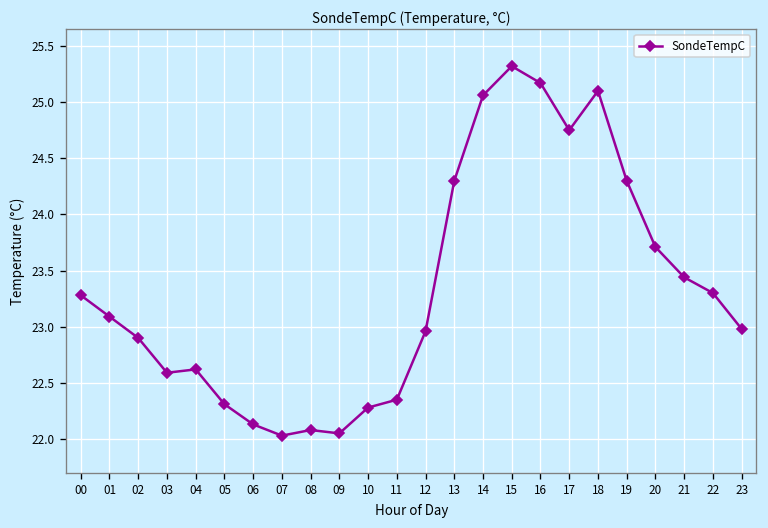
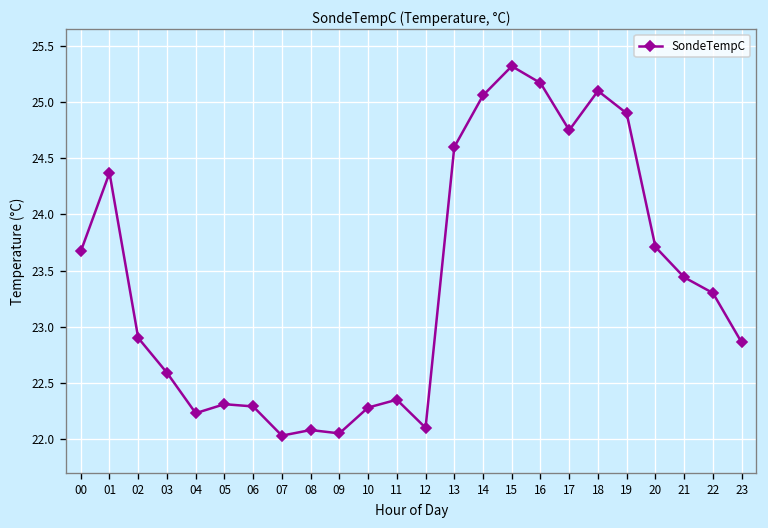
  {
-   "00": 23.3,
-   "01": 23.1,
+   "00": 23.7,
+   "01": 24.4,
    "02": 22.9,
    "03": 22.6,
-   "04": 22.6,
+   "04": 22.2,
    "05": 22.3,
-   "06": 22.1,
+   "06": 22.3,
    "07": 22.0,
    "08": 22.1,
    "09": 22.1,
    "10": 22.3,
    "11": 22.4,
-   "12": 23.0,
-   "13": 24.3,
+   "12": 22.1,
+   "13": 24.6,
    "14": 25.1,
    "15": 25.3,
    "16": 25.2,
    "17": 24.8,
    "18": 25.1,
-   "19": 24.3,
+   "19": 24.9,
    "20": 23.7,
    "21": 23.4,
    "22": 23.3,
-   "23": 23.0
+   "23": 22.9
  }
